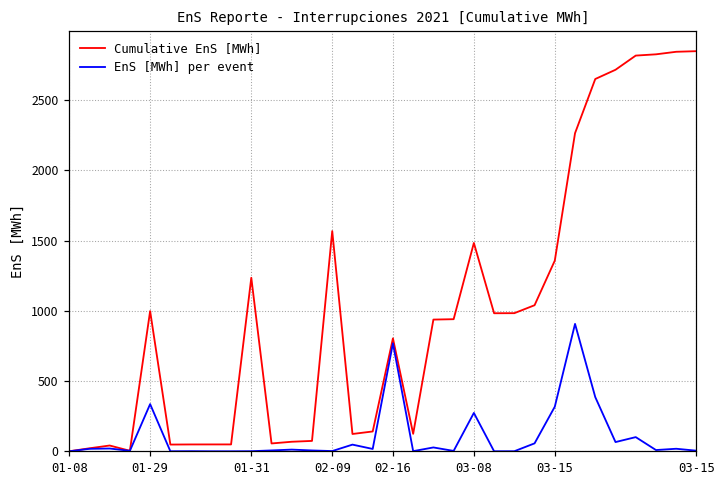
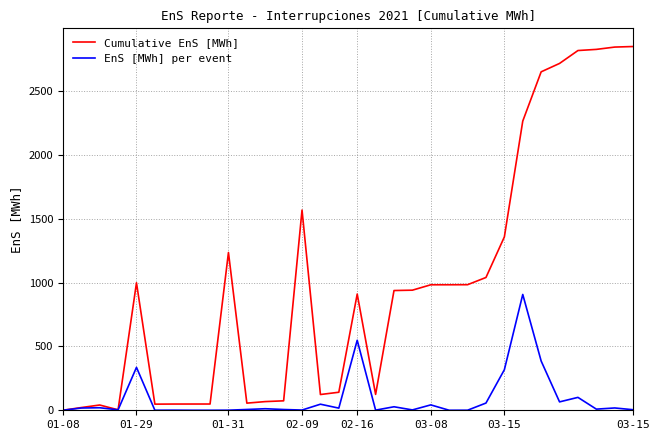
  {
    "Cumulative EnS [MWh]": {
      "01-29": 1000,
      "01-31": 1240,
      "02-09": 1570,
-     "02-16": 800,
-     "03-08": 1480
+     "02-16": 910,
+     "03-08": 980
    },
    "EnS [MWh] per event": {
      "01-29": 340,
      "01-31": 0,
      "02-09": 0,
-     "02-16": 770,
-     "03-08": 270
+     "02-16": 550,
+     "03-08": 40
    }
  }
